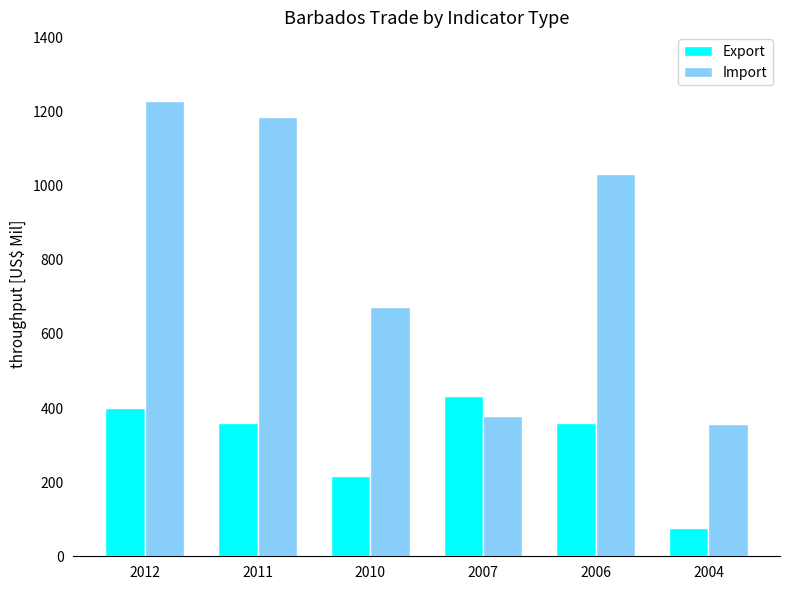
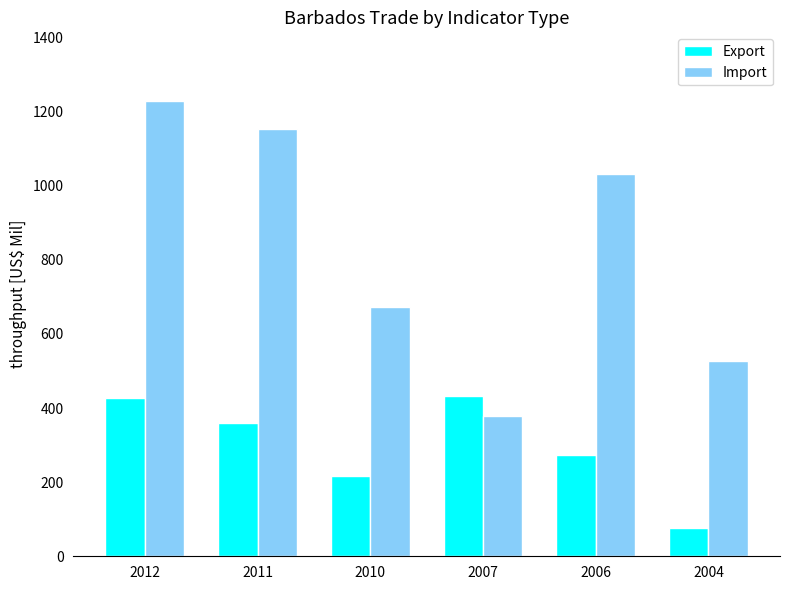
  {
    "Export": {
-     "2012": 400,
+     "2012": 430,
      "2011": 360,
      "2010": 220,
      "2007": 430,
-     "2006": 360,
+     "2006": 270,
      "2004": 80
    },
    "Import": {
      "2012": 1230,
-     "2011": 1190,
+     "2011": 1150,
      "2010": 670,
      "2007": 380,
      "2006": 1030,
-     "2004": 360
+     "2004": 530
    }
  }
